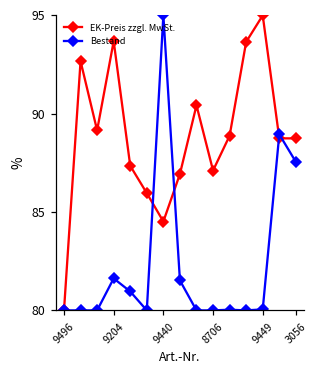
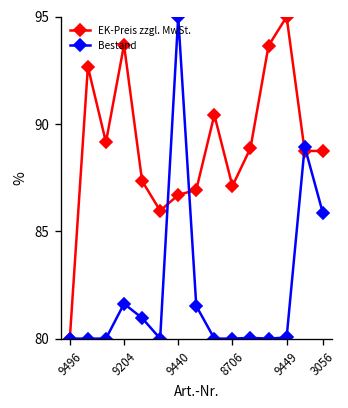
  {
    "EK-Preis zzgl. MwSt.": {
      "9204": 93.7,
-     "9440": 84.5,
+     "9440": 86.7,
      "8706": 87.1,
      "9449": 95.0,
      "3056": 88.7
    },
    "Bestand": {
      "9204": 81.6,
      "9440": 95.0,
      "8706": 80.0,
      "9449": 80.1,
-     "3056": 87.6
+     "3056": 85.9
    }
  }
